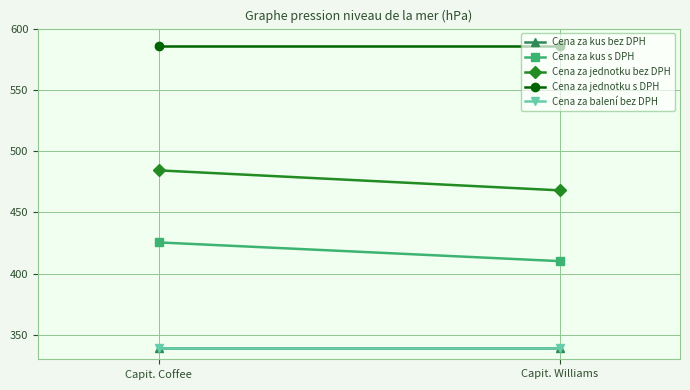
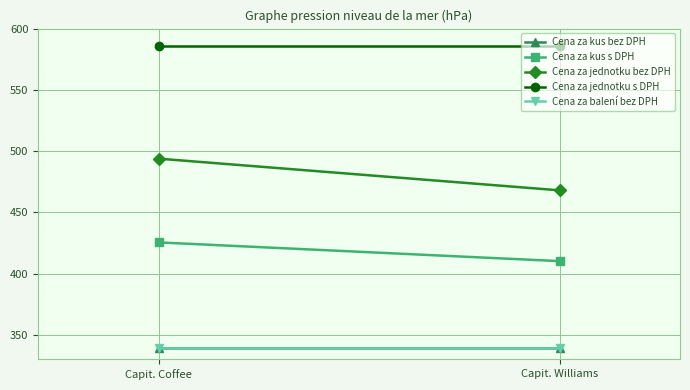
  {
    "Cena za balení bez DPH": {
      "Capit. Coffee": 339,
      "Capit. Williams": 339
    },
    "Cena za kus s DPH": {
      "Capit. Coffee": 425,
      "Capit. Williams": 410
    },
    "Cena za jednotku bez DPH": {
-     "Capit. Coffee": 484,
+     "Capit. Coffee": 494,
      "Capit. Williams": 468
    },
    "Cena za jednotku s DPH": {
      "Capit. Coffee": 586
    }
  }
